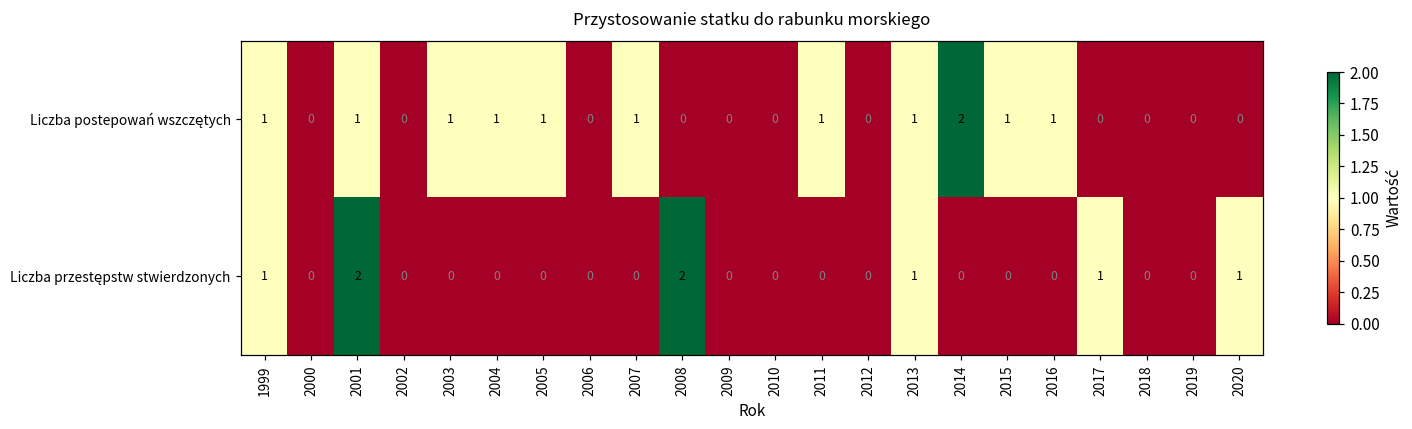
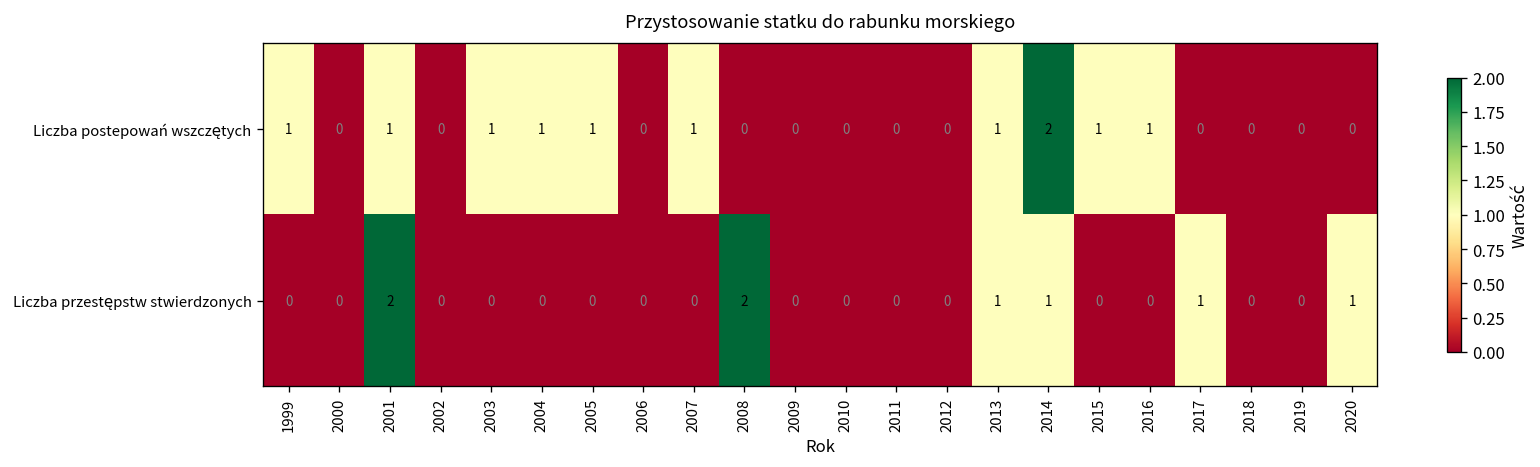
  {
    "Liczba postepowań wszczętych": {
      "1999": 1,
      "2000": 0,
      "2001": 1,
      "2002": 0,
      "2003": 1,
      "2004": 1,
      "2005": 1,
      "2006": 0,
      "2007": 1,
      "2008": 0,
      "2009": 0,
      "2010": 0,
-     "2011": 1,
+     "2011": 0,
      "2012": 0,
      "2013": 1,
      "2014": 2,
      "2015": 1,
      "2016": 1,
      "2017": 0,
      "2018": 0,
      "2019": 0,
      "2020": 0
    },
    "Liczba przestępstw stwierdzonych": {
-     "1999": 1,
+     "1999": 0,
      "2000": 0,
      "2001": 2,
      "2002": 0,
      "2003": 0,
      "2004": 0,
      "2005": 0,
      "2006": 0,
      "2007": 0,
      "2008": 2,
      "2009": 0,
      "2010": 0,
      "2011": 0,
      "2012": 0,
      "2013": 1,
-     "2014": 0,
+     "2014": 1,
      "2015": 0,
      "2016": 0,
      "2017": 1,
      "2018": 0,
      "2019": 0,
      "2020": 1
    }
  }
